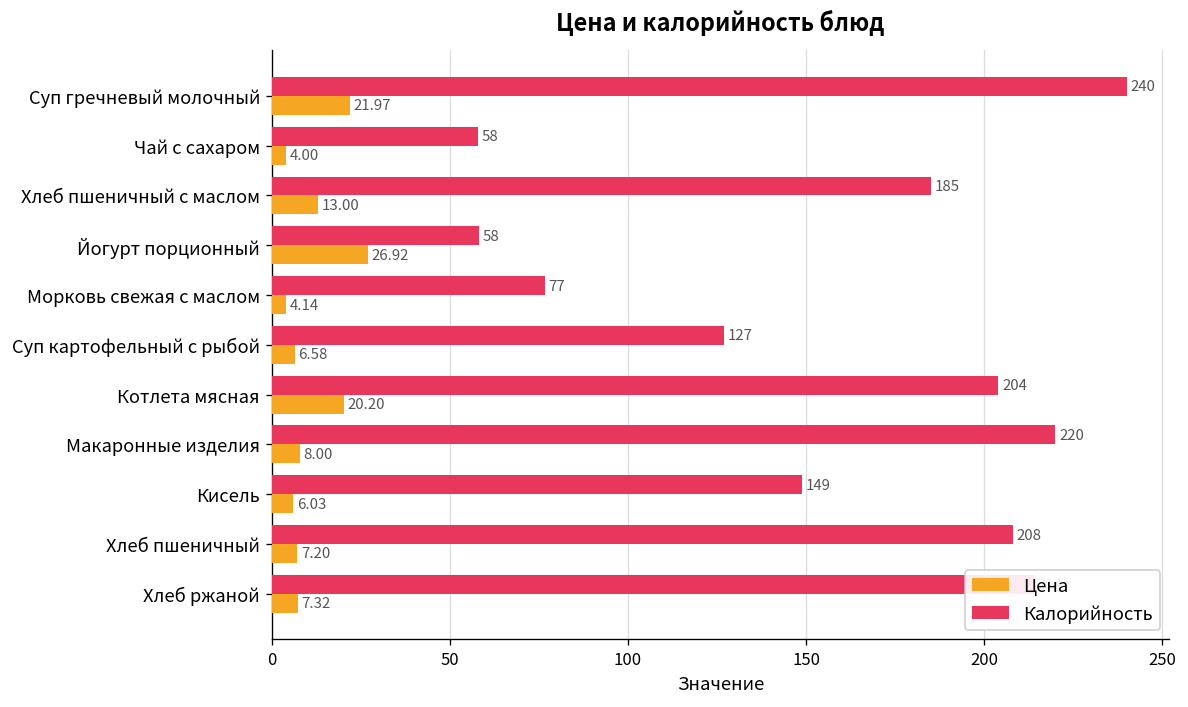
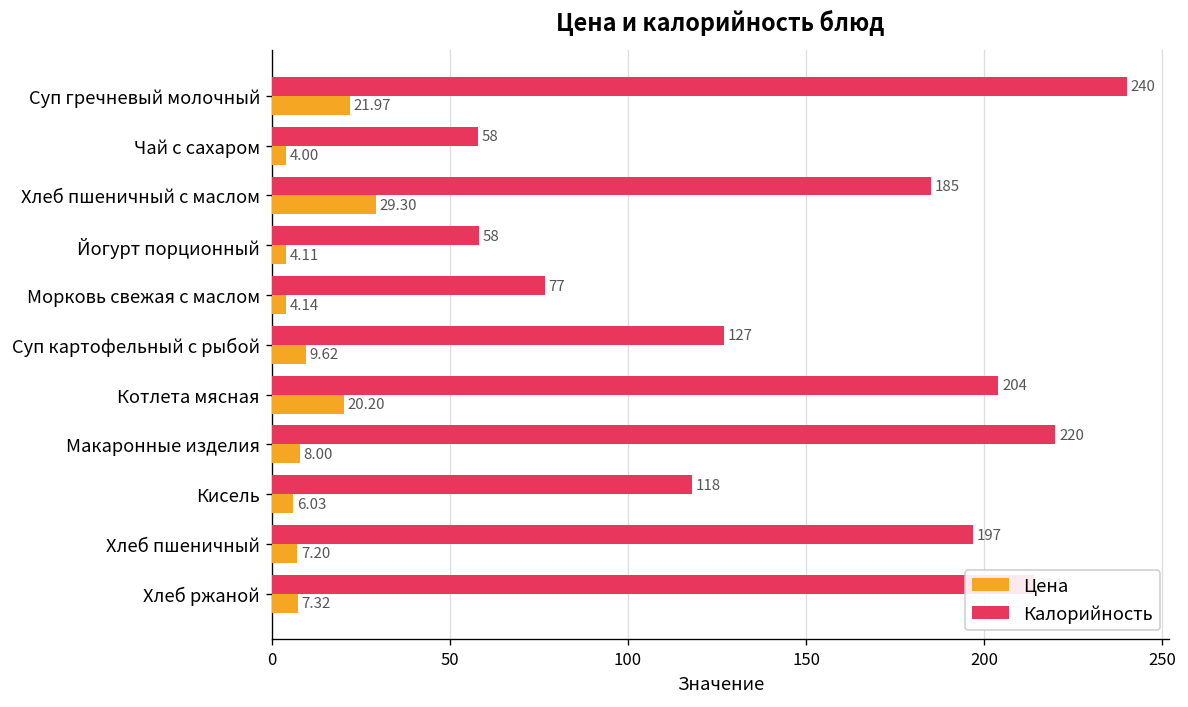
  {
    "Цена": {
      "Суп гречневый молочный": 21.97,
      "Чай с сахаром": 4.00,
-     "Хлеб пшеничный с маслом": 13.00,
-     "Йогурт порционный": 26.92,
+     "Хлеб пшеничный с маслом": 29.30,
+     "Йогурт порционный": 4.11,
      "Морковь свежая с маслом": 4.14,
-     "Суп картофельный с рыбой": 6.58,
+     "Суп картофельный с рыбой": 9.62,
      "Котлета мясная": 20.20,
      "Макаронные изделия": 8.00,
      "Кисель": 6.03,
      "Хлеб пшеничный": 7.20,
      "Хлеб ржаной": 7.32
    },
    "Калорийность": {
      "Суп гречневый молочный": 240,
      "Чай с сахаром": 58,
      "Хлеб пшеничный с маслом": 185,
      "Йогурт порционный": 58,
      "Морковь свежая с маслом": 77,
      "Суп картофельный с рыбой": 127,
      "Котлета мясная": 204,
      "Макаронные изделия": 220,
-     "Кисель": 149,
-     "Хлеб пшеничный": 208
+     "Кисель": 118,
+     "Хлеб пшеничный": 197
    }
  }
